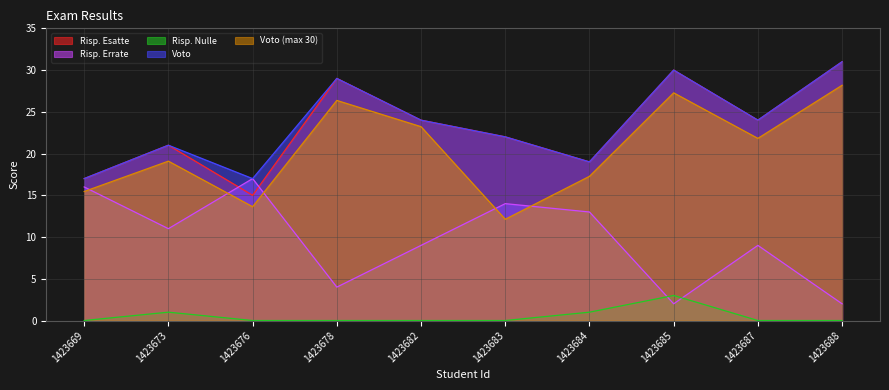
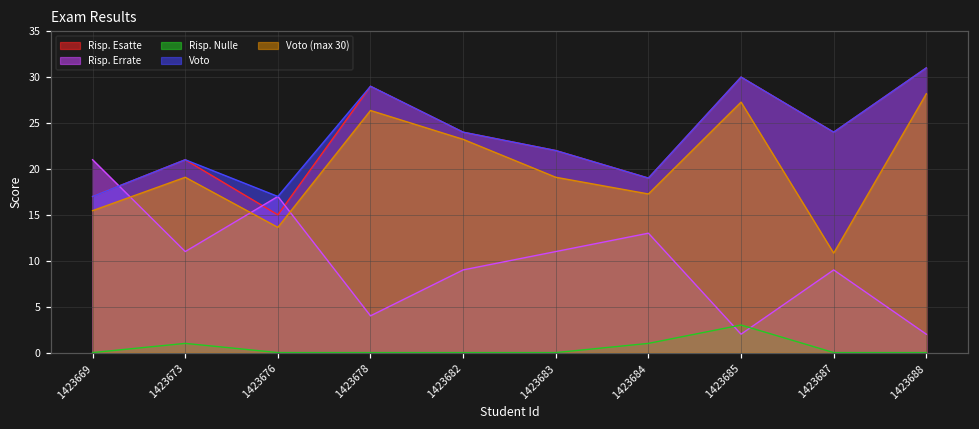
  {
    "Risp. Esatte": {
      "1423676": 15
    },
    "Risp. Errate": {
-     "1423669": 16,
+     "1423669": 21,
      "1423673": 11,
      "1423678": 4,
      "1423682": 9,
-     "1423683": 14,
+     "1423683": 11,
      "1423684": 13,
      "1423685": 2,
      "1423687": 9,
      "1423688": 2
    },
    "Risp. Nulle": {
      "1423669": 0,
      "1423673": 1,
      "1423676": 0,
      "1423678": 0,
      "1423682": 0,
      "1423683": 0,
      "1423684": 1,
      "1423685": 3,
      "1423687": 0,
      "1423688": 0
    },
    "Voto (max 30)": {
      "1423669": 15,
      "1423673": 19,
      "1423676": 14,
      "1423678": 26,
      "1423682": 23,
-     "1423683": 12,
+     "1423683": 19,
      "1423684": 17,
      "1423685": 27,
-     "1423687": 22,
+     "1423687": 11,
      "1423688": 28
    }
  }
